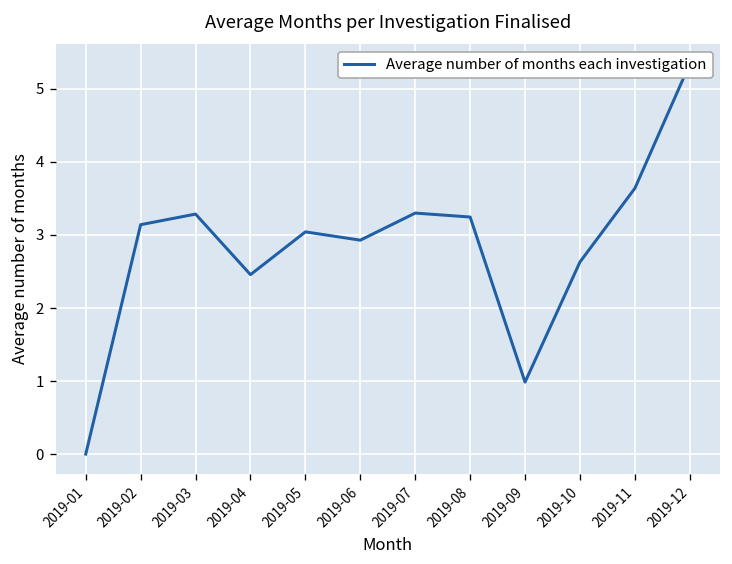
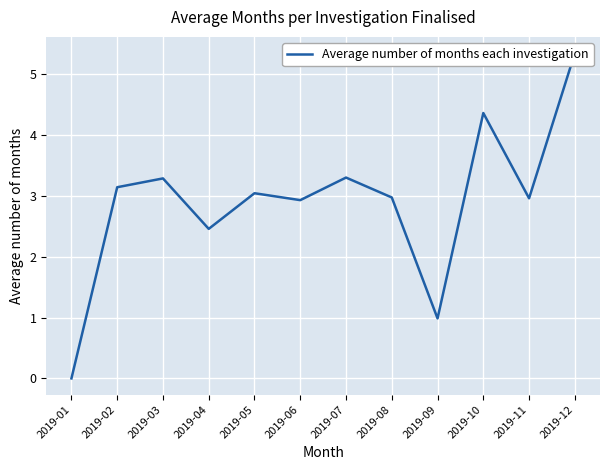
  {
    "2019-01": 0.0,
    "2019-02": 3.1,
    "2019-03": 3.3,
    "2019-04": 2.5,
    "2019-05": 3.0,
    "2019-06": 2.9,
    "2019-07": 3.3,
-   "2019-08": 3.2,
+   "2019-08": 3.0,
    "2019-09": 1.0,
-   "2019-10": 2.6,
-   "2019-11": 3.6
+   "2019-10": 4.4,
+   "2019-11": 3.0
  }
